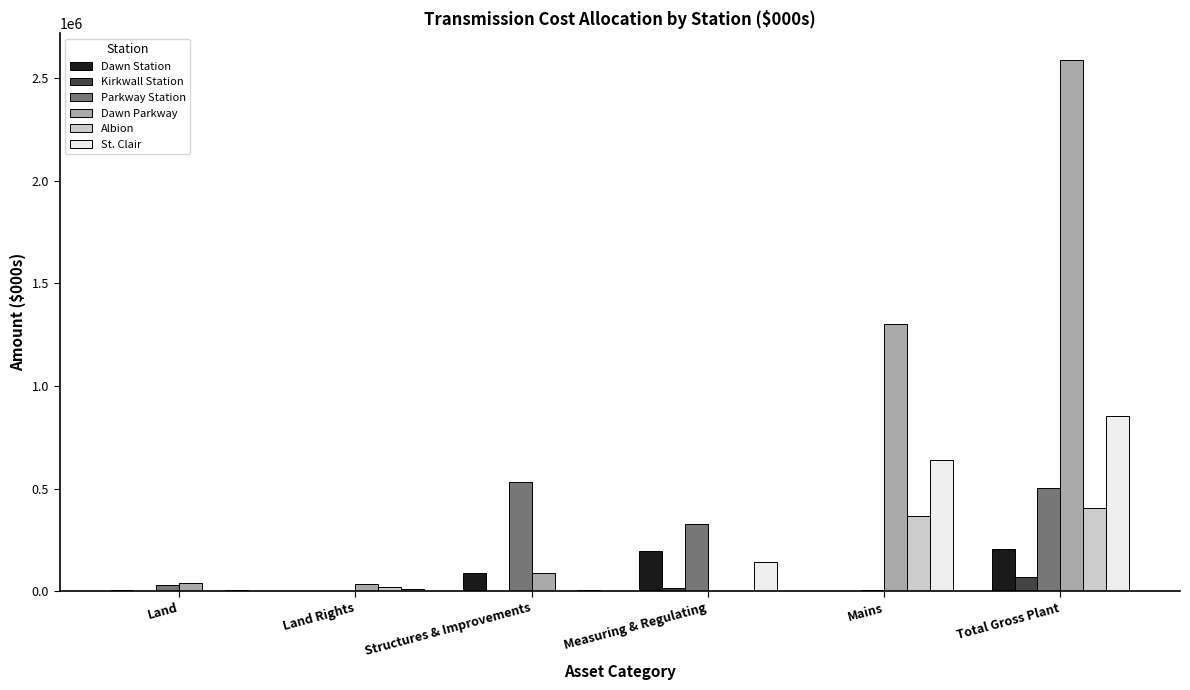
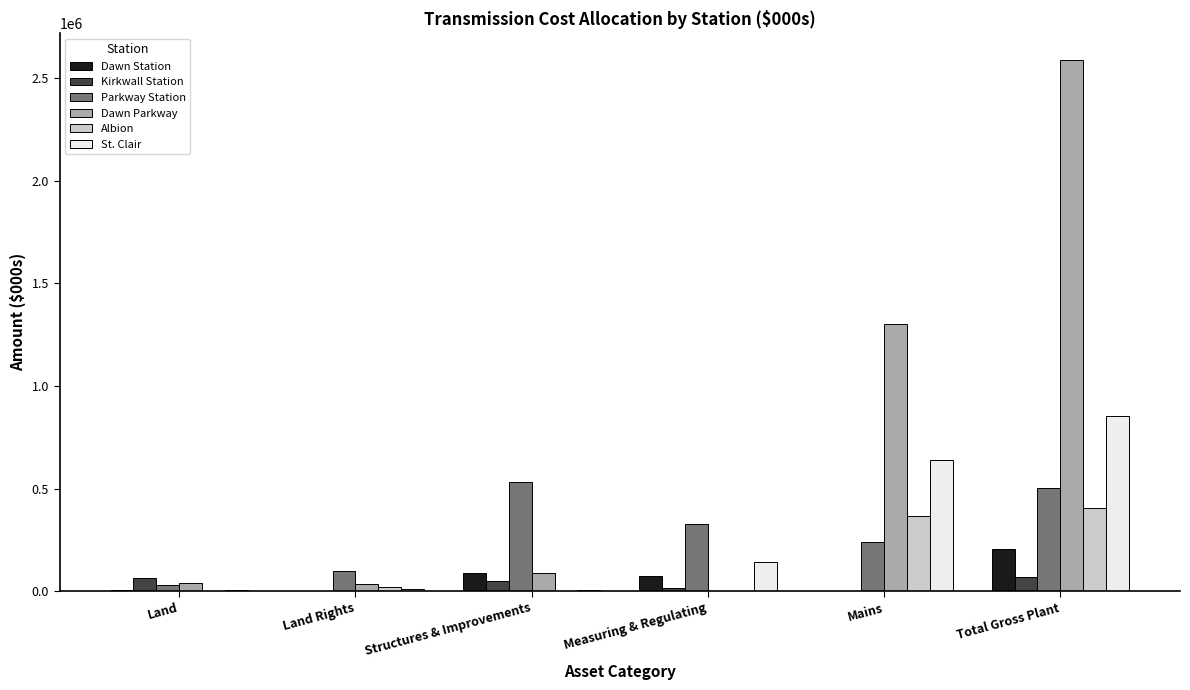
  {
    "Dawn Station": {
      "Land Rights": 0,
      "Structures & Improvements": 90000,
-     "Measuring & Regulating": 200000,
+     "Measuring & Regulating": 70000,
      "Mains": 0,
      "Total Gross Plant": 210000
    },
    "Kirkwall Station": {
-     "Land": 0,
+     "Land": 60000,
      "Land Rights": 0,
-     "Structures & Improvements": 0,
+     "Structures & Improvements": 50000,
      "Measuring & Regulating": 10000,
      "Total Gross Plant": 70000
    },
    "Parkway Station": {
      "Land": 30000,
-     "Land Rights": 0,
+     "Land Rights": 100000,
      "Structures & Improvements": 530000,
      "Measuring & Regulating": 330000,
-     "Mains": 10000,
+     "Mains": 240000,
      "Total Gross Plant": 500000
    }
  }
